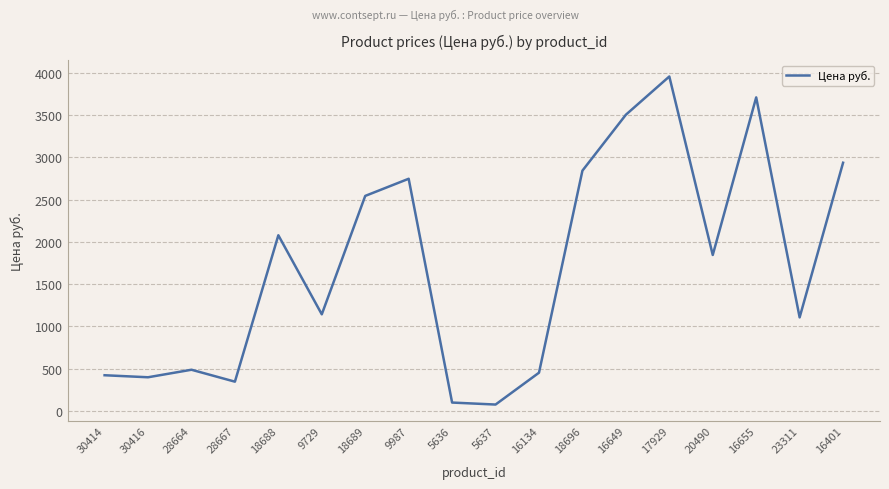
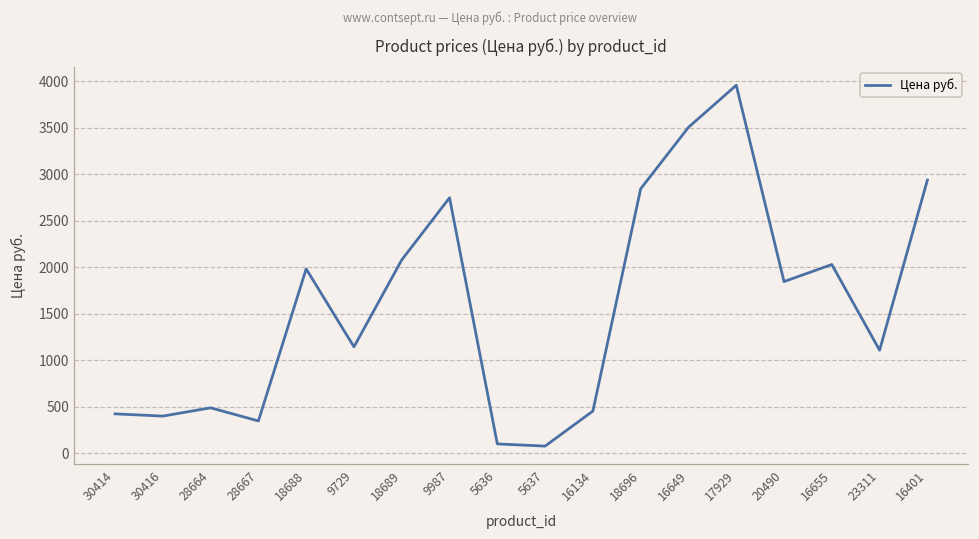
  {
    "30414": 400,
    "30416": 400,
    "28664": 500,
    "28667": 300,
-   "18688": 2100,
+   "18688": 2000,
    "9729": 1100,
-   "18689": 2500,
+   "18689": 2100,
    "9987": 2700,
    "5636": 100,
    "5637": 100,
    "16134": 500,
    "18696": 2800,
    "16649": 3500,
    "17929": 4000,
    "20490": 1800,
-   "16655": 3700,
+   "16655": 2000,
    "23311": 1100,
    "16401": 2900
  }
